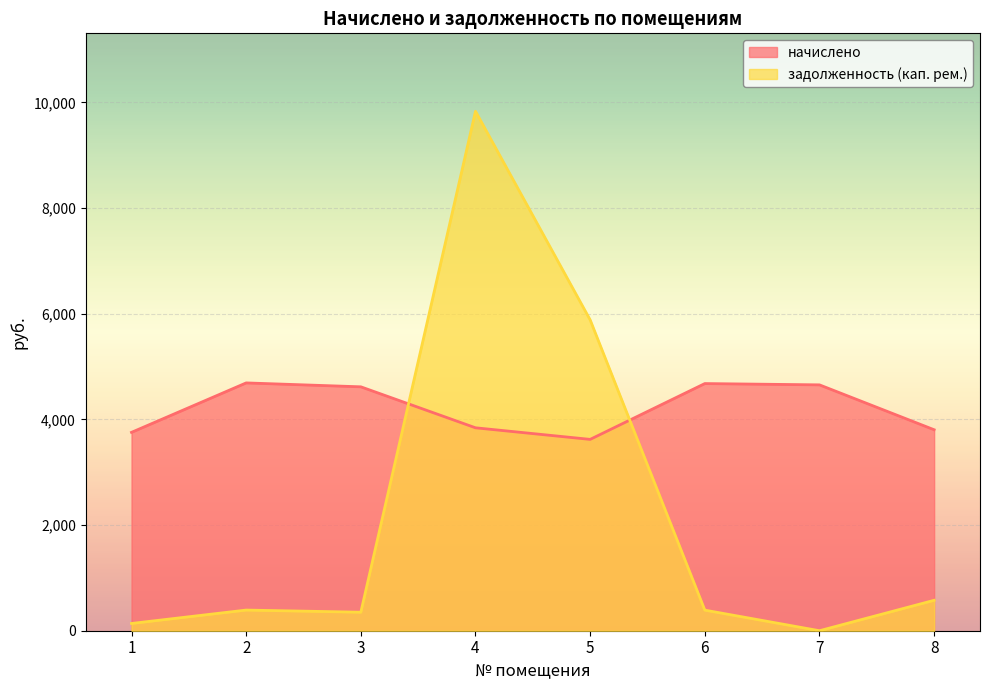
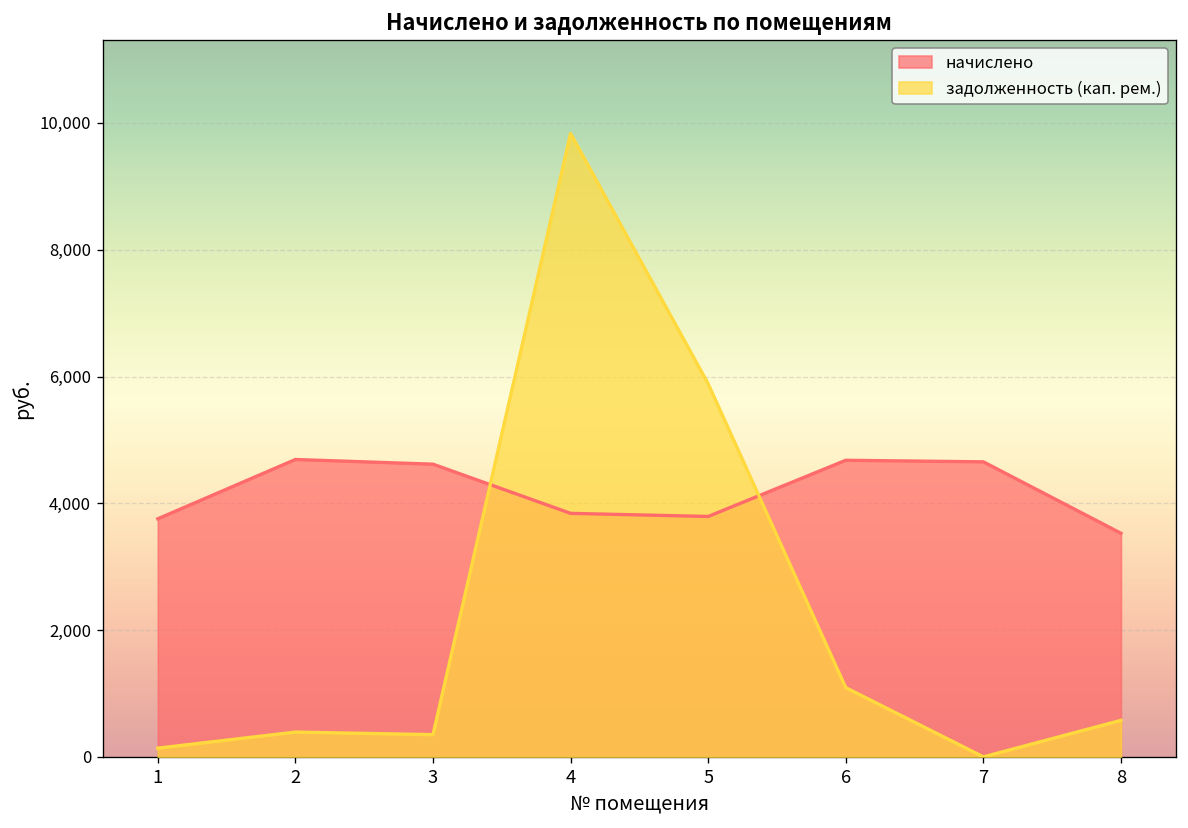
  {
    "начислено": {
      "1": "3,800",
      "2": "4,700",
      "3": "4,600",
      "4": "3,800",
-     "5": "3,600",
+     "5": "3,800",
      "6": "4,700",
      "7": "4,700",
-     "8": "3,800"
+     "8": "3,500"
    },
    "задолженность (кап. рем.)": {
      "1": "100",
      "2": "400",
      "3": "400",
      "4": "9,800",
      "5": "5,900",
-     "6": "400",
+     "6": "1,100",
      "7": "0",
      "8": "600"
    }
  }
